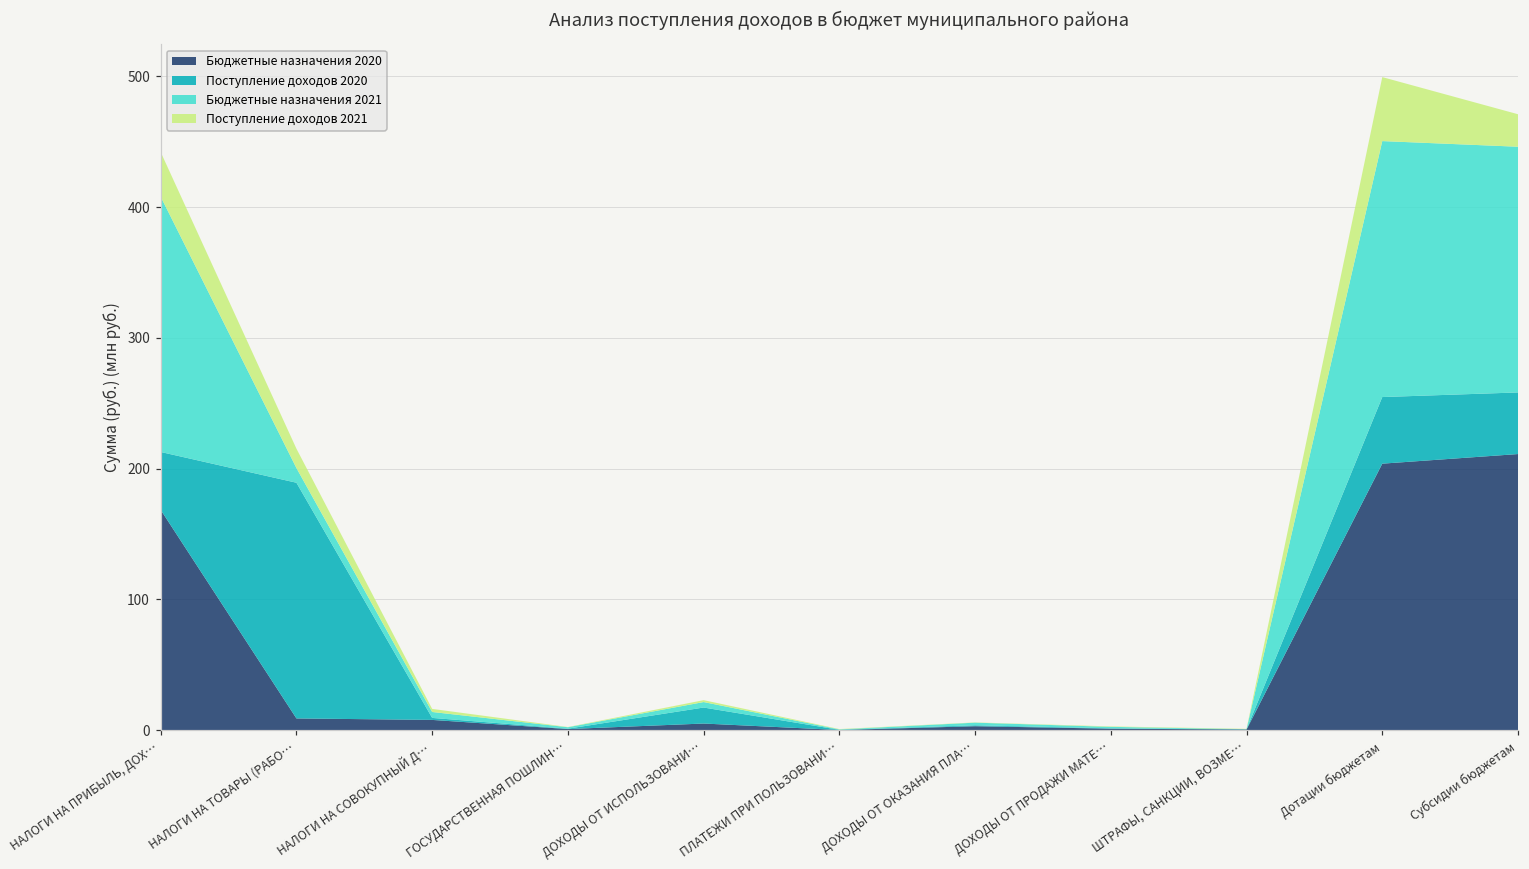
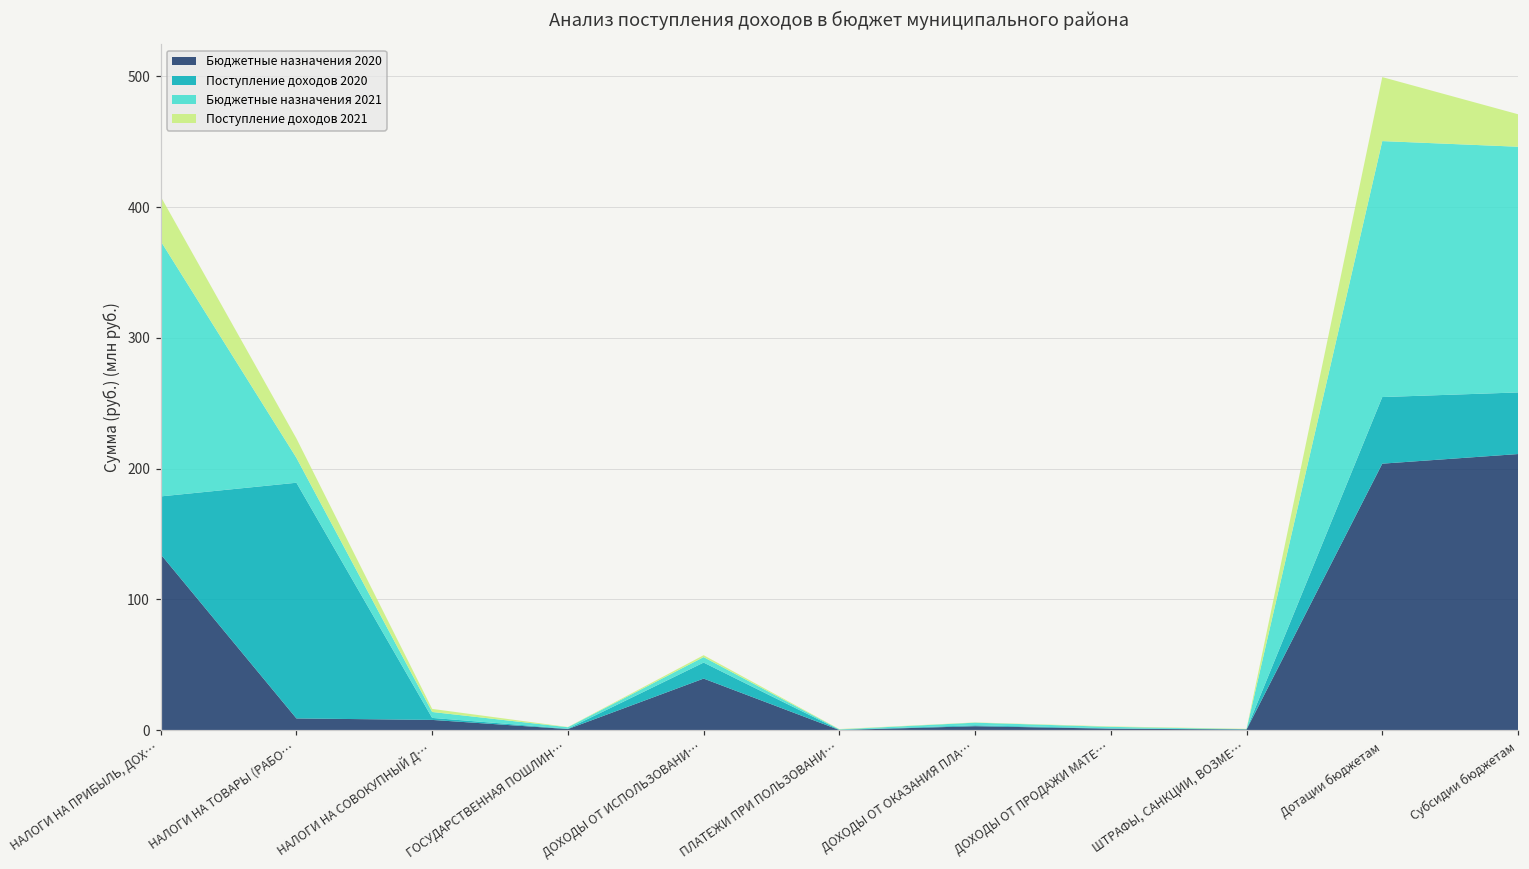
  {
    "Бюджетные назначения 2020": {
-     "НАЛОГИ НА ПРИБЫЛЬ, ДОХ…": 168,
+     "НАЛОГИ НА ПРИБЫЛЬ, ДОХ…": 134,
      "НАЛОГИ НА ТОВАРЫ (РАБО…": 9,
-     "ДОХОДЫ ОТ ИСПОЛЬЗОВАНИ…": 5,
+     "ДОХОДЫ ОТ ИСПОЛЬЗОВАНИ…": 39,
      "Дотации бюджетам": 204,
      "Субсидии бюджетам": 211
    },
    "Поступление доходов 2020": {
      "НАЛОГИ НА ПРИБЫЛЬ, ДОХ…": 44,
      "НАЛОГИ НА ТОВАРЫ (РАБО…": 180,
      "ДОХОДЫ ОТ ИСПОЛЬЗОВАНИ…": 12,
      "Дотации бюджетам": 51,
      "Субсидии бюджетам": 47
    },
    "Бюджетные назначения 2021": {
      "НАЛОГИ НА ПРИБЫЛЬ, ДОХ…": 195,
-     "НАЛОГИ НА ТОВАРЫ (РАБО…": 11,
+     "НАЛОГИ НА ТОВАРЫ (РАБО…": 19,
      "НАЛОГИ НА СОВОКУПНЫЙ Д…": 5,
      "Дотации бюджетам": 196,
      "Субсидии бюджетам": 188
    },
    "Поступление доходов 2021": {
      "НАЛОГИ НА ПРИБЫЛЬ, ДОХ…": 34,
      "НАЛОГИ НА ТОВАРЫ (РАБО…": 15,
      "НАЛОГИ НА СОВОКУПНЫЙ Д…": 2,
      "Дотации бюджетам": 49,
      "Субсидии бюджетам": 25
    }
  }
